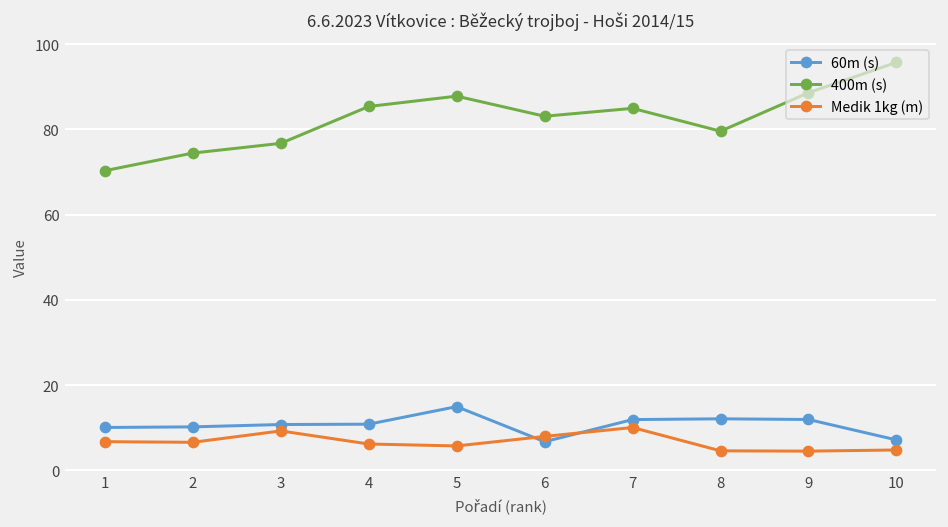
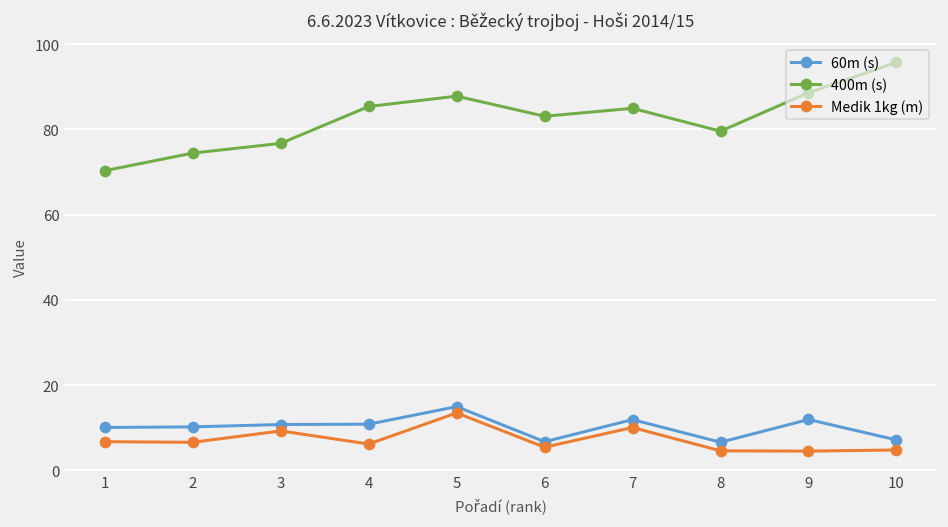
  {
    "60m (s)": {
      "1": 10,
      "2": 10,
      "3": 11,
      "4": 11,
      "5": 15,
      "6": 7,
      "7": 12,
-     "8": 12,
+     "8": 7,
      "9": 12,
      "10": 7
    },
    "400m (s)": {
      "1": 70,
      "2": 74,
      "3": 77,
      "4": 85,
      "5": 88,
      "6": 83,
      "7": 85,
      "8": 80
    },
    "Medik 1kg (m)": {
      "1": 7,
      "2": 7,
      "3": 9,
      "4": 6,
-     "5": 6,
-     "6": 8,
+     "5": 13,
+     "6": 5,
      "7": 10,
      "8": 5,
      "9": 5,
      "10": 5
    }
  }
